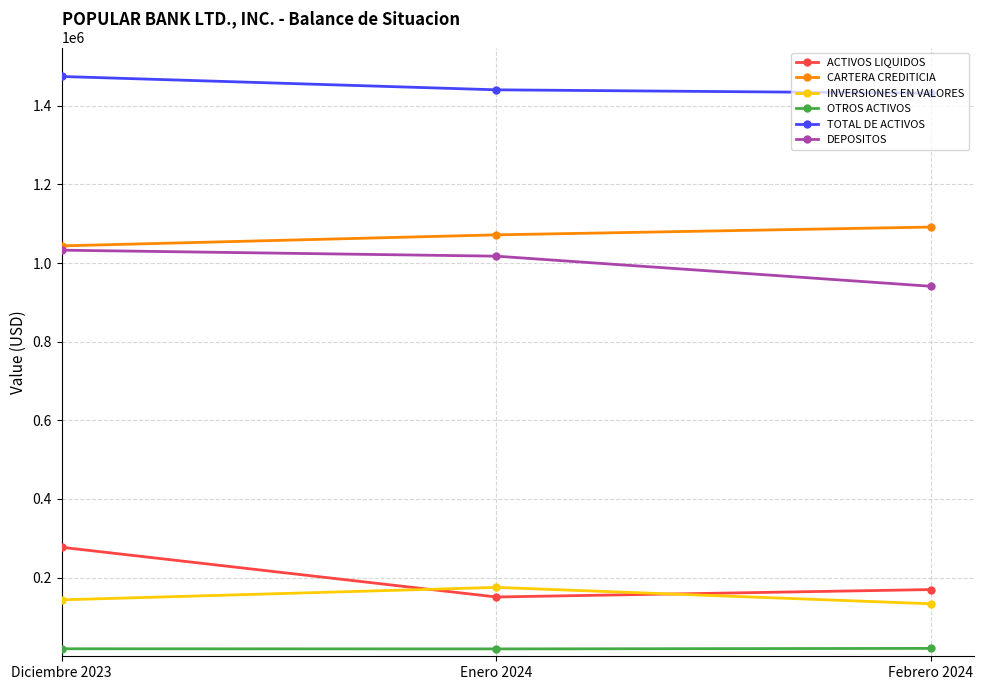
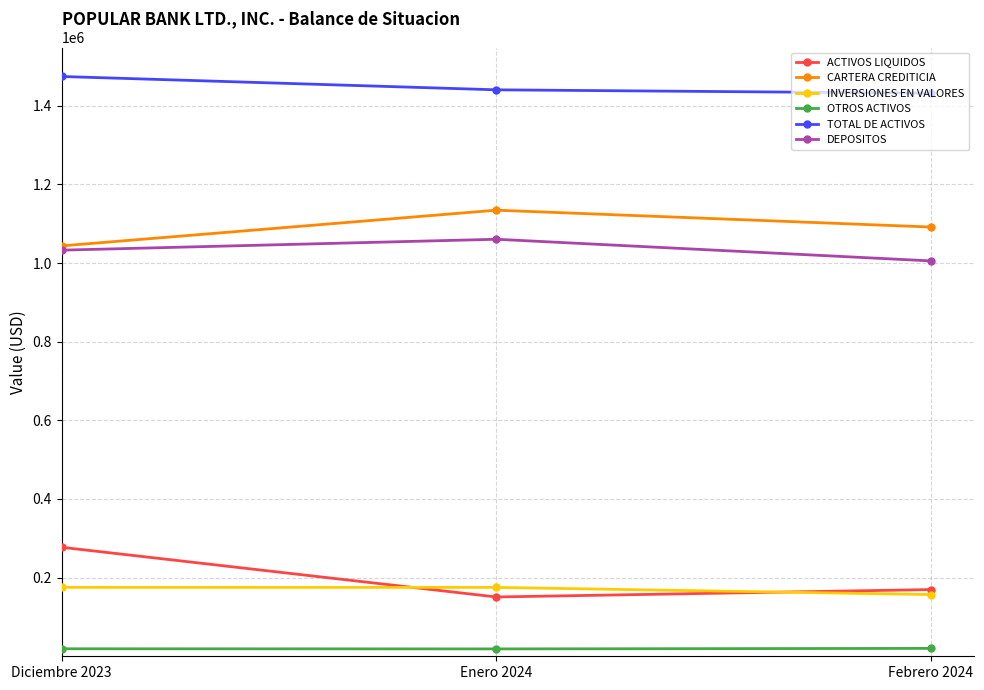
  {
    "ACTIVOS LIQUIDOS": {
      "Diciembre 2023": 280000,
      "Enero 2024": 150000,
      "Febrero 2024": 170000
    },
    "CARTERA CREDITICIA": {
      "Diciembre 2023": 1040000,
-     "Enero 2024": 1070000,
+     "Enero 2024": 1130000,
      "Febrero 2024": 1090000
    },
    "INVERSIONES EN VALORES": {
-     "Diciembre 2023": 140000,
+     "Diciembre 2023": 180000,
      "Enero 2024": 180000,
-     "Febrero 2024": 130000
+     "Febrero 2024": 160000
    },
    "OTROS ACTIVOS": {
      "Diciembre 2023": 20000,
      "Enero 2024": 20000,
      "Febrero 2024": 20000
    },
    "TOTAL DE ACTIVOS": {
      "Diciembre 2023": 1470000,
      "Enero 2024": 1440000
    },
    "DEPOSITOS": {
      "Diciembre 2023": 1030000,
-     "Enero 2024": 1020000,
-     "Febrero 2024": 940000
+     "Enero 2024": 1060000,
+     "Febrero 2024": 1010000
    }
  }
